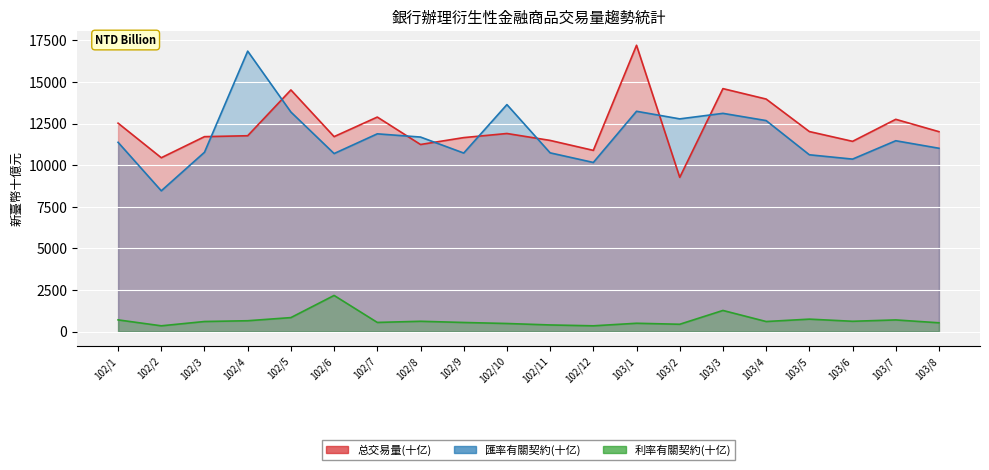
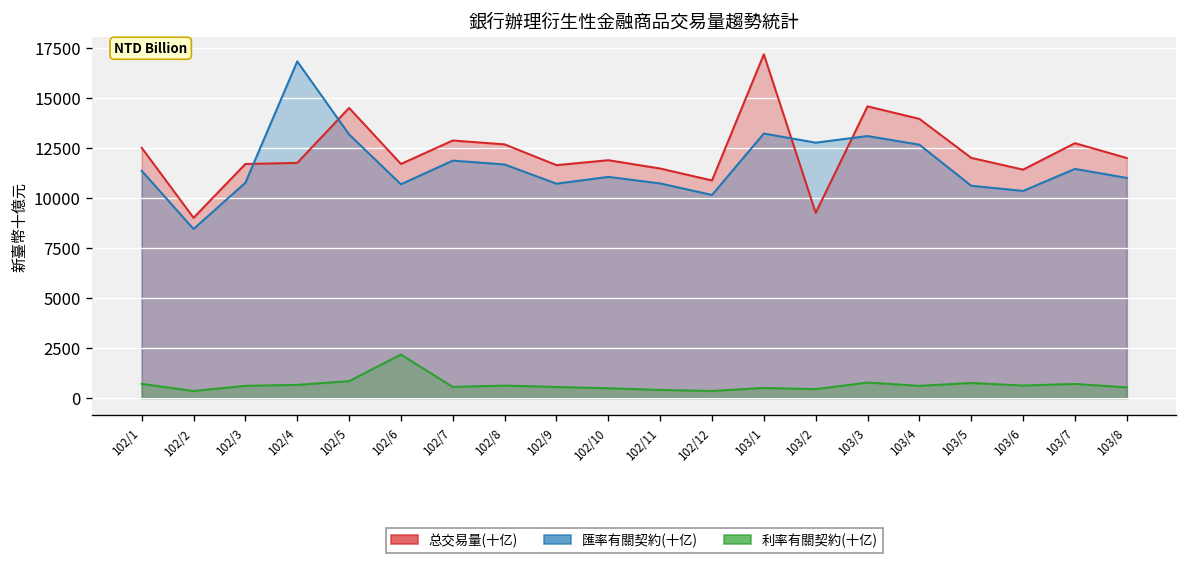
  {
    "总交易量(十亿)": {
      "102/1": 12500,
-     "102/2": 10400,
+     "102/2": 9000,
      "102/3": 11700,
      "102/4": 11800,
      "102/5": 14500,
      "102/6": 11700,
      "102/7": 12900,
-     "102/8": 11200,
+     "102/8": 12700,
      "102/9": 11700,
      "102/10": 11900,
      "102/11": 11500,
      "102/12": 10900,
      "103/1": 17200,
      "103/2": 9300,
      "103/3": 14600,
      "103/4": 14000,
      "103/5": 12000,
      "103/6": 11400,
      "103/7": 12800,
      "103/8": 12000
    },
    "匯率有關契約(十亿)": {
      "102/1": 11400,
      "102/2": 8500,
      "102/3": 10800,
      "102/4": 16900,
      "102/5": 13200,
      "102/6": 10700,
      "102/7": 11900,
      "102/8": 11700,
      "102/9": 10700,
-     "102/10": 13600,
+     "102/10": 11100,
      "102/11": 10700,
      "102/12": 10200,
      "103/1": 13200,
      "103/2": 12800,
      "103/3": 13100,
      "103/4": 12700,
      "103/5": 10600,
      "103/6": 10400,
      "103/7": 11500,
      "103/8": 11000
    },
    "利率有關契約(十亿)": {
      "102/1": 700,
      "102/2": 300,
      "102/3": 600,
      "102/4": 700,
      "102/5": 800,
      "102/6": 2200,
      "102/7": 600,
      "102/8": 600,
      "102/9": 500,
      "102/10": 500,
      "102/11": 400,
      "102/12": 300,
      "103/1": 500,
      "103/2": 400,
-     "103/3": 1300,
+     "103/3": 800,
      "103/4": 600,
      "103/5": 700,
      "103/6": 600,
      "103/7": 700,
      "103/8": 500
    }
  }
